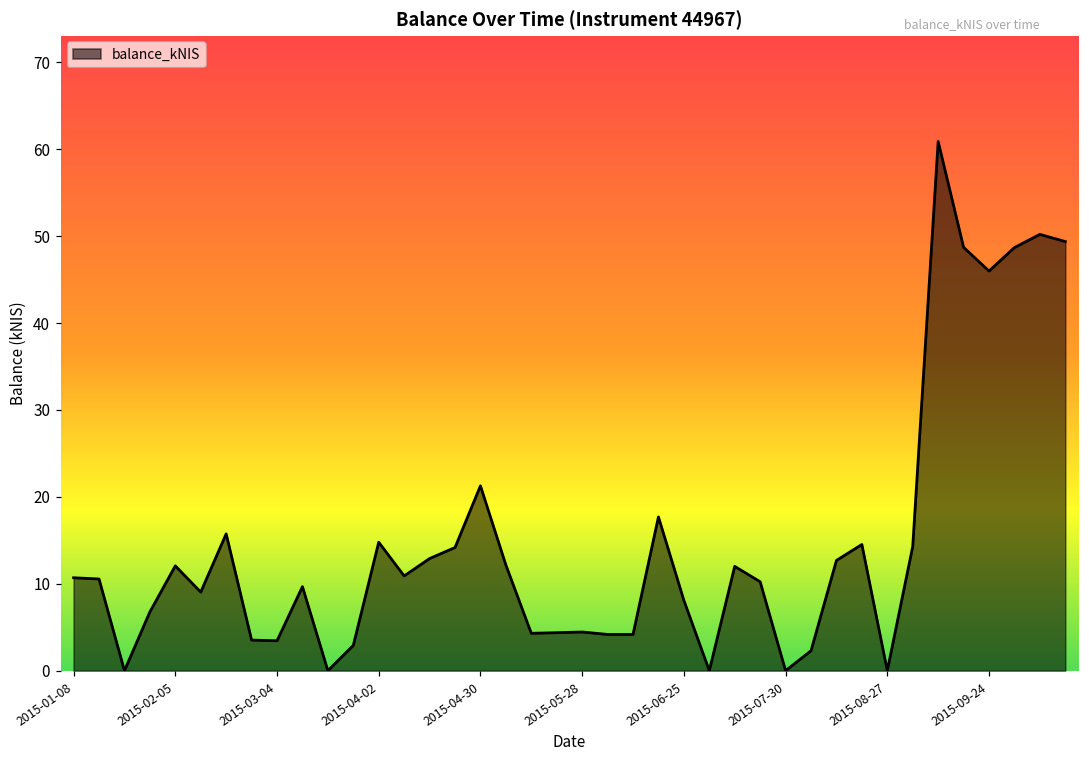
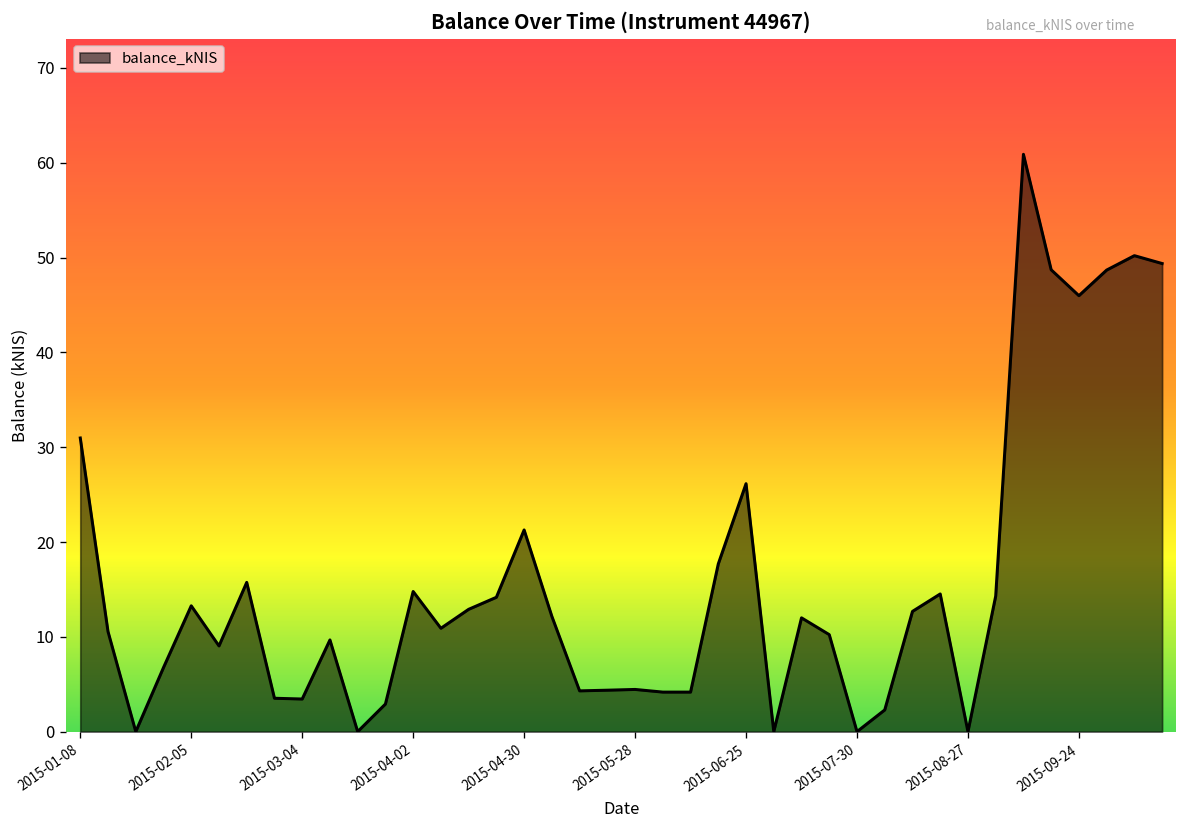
  {
-   "2015-01-08": 11,
-   "2015-02-05": 12,
+   "2015-01-08": 31,
+   "2015-02-05": 13,
    "2015-03-04": 3,
    "2015-04-02": 15,
    "2015-04-30": 21,
    "2015-05-28": 4,
-   "2015-06-25": 8,
+   "2015-06-25": 26,
    "2015-07-30": 0,
    "2015-08-27": 0,
    "2015-09-24": 46
  }
